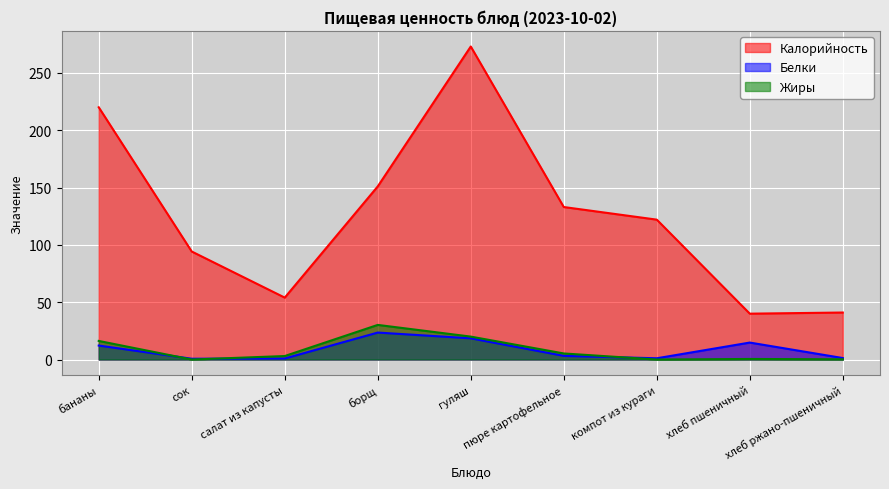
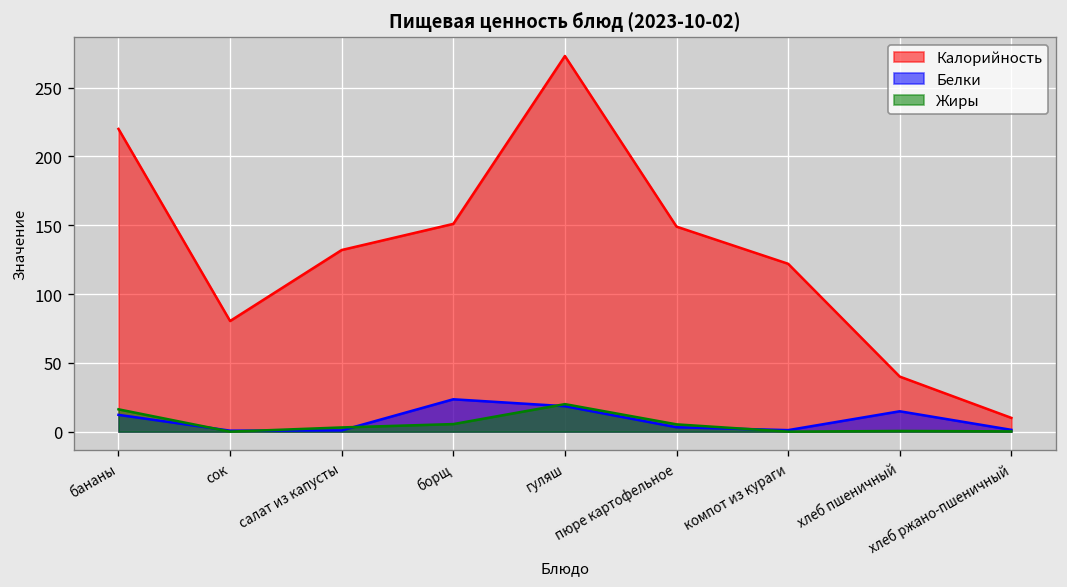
  {
    "Калорийность": {
      "бананы": 220,
-     "сок": 94,
-     "салат из капусты": 54,
+     "сок": 80,
+     "салат из капусты": 132,
      "борщ": 151,
      "гуляш": 273,
-     "пюре картофельное": 133,
+     "пюре картофельное": 149,
      "компот из кураги": 122,
      "хлеб пшеничный": 40,
-     "хлеб ржано-пшеничный": 41
+     "хлеб ржано-пшеничный": 10
    },
    "Белки": {
      "бананы": 12,
      "борщ": 24,
      "хлеб пшеничный": 15
    },
    "Жиры": {
      "бананы": 16,
-     "борщ": 30,
+     "борщ": 6,
      "хлеб пшеничный": 1
    }
  }
